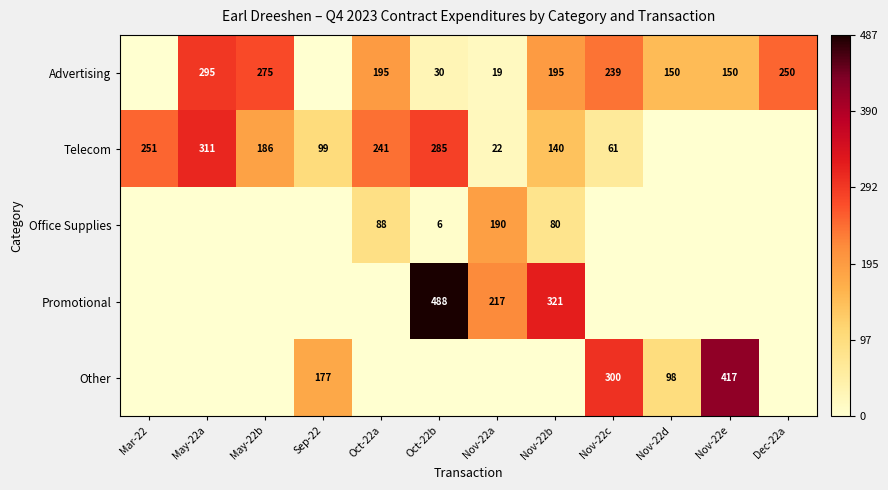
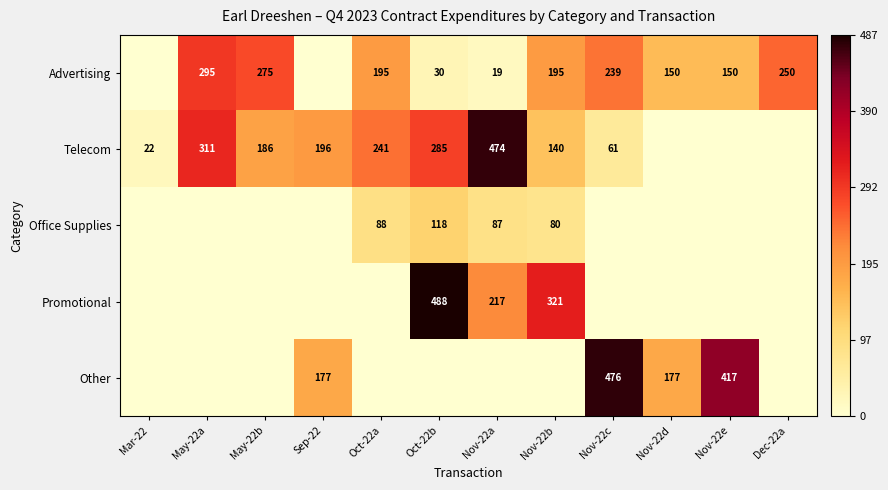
  {
    "Advertising": {
      "May-22a": 295,
      "May-22b": 275,
      "Oct-22a": 195,
      "Oct-22b": 30,
      "Nov-22a": 19,
      "Nov-22b": 195,
      "Nov-22c": 239,
      "Nov-22d": 150,
      "Nov-22e": 150,
      "Dec-22a": 250
    },
    "Telecom": {
-     "Mar-22": 251,
+     "Mar-22": 22,
      "May-22a": 311,
      "May-22b": 186,
-     "Sep-22": 99,
+     "Sep-22": 196,
      "Oct-22a": 241,
      "Oct-22b": 285,
-     "Nov-22a": 22,
+     "Nov-22a": 474,
      "Nov-22b": 140,
      "Nov-22c": 61
    },
    "Office Supplies": {
      "Oct-22a": 88,
-     "Oct-22b": 6,
-     "Nov-22a": 190,
+     "Oct-22b": 118,
+     "Nov-22a": 87,
      "Nov-22b": 80
    },
    "Promotional": {
      "Oct-22b": 488,
      "Nov-22a": 217,
      "Nov-22b": 321
    },
    "Other": {
      "Sep-22": 177,
-     "Nov-22c": 300,
-     "Nov-22d": 98,
+     "Nov-22c": 476,
+     "Nov-22d": 177,
      "Nov-22e": 417
    }
  }
